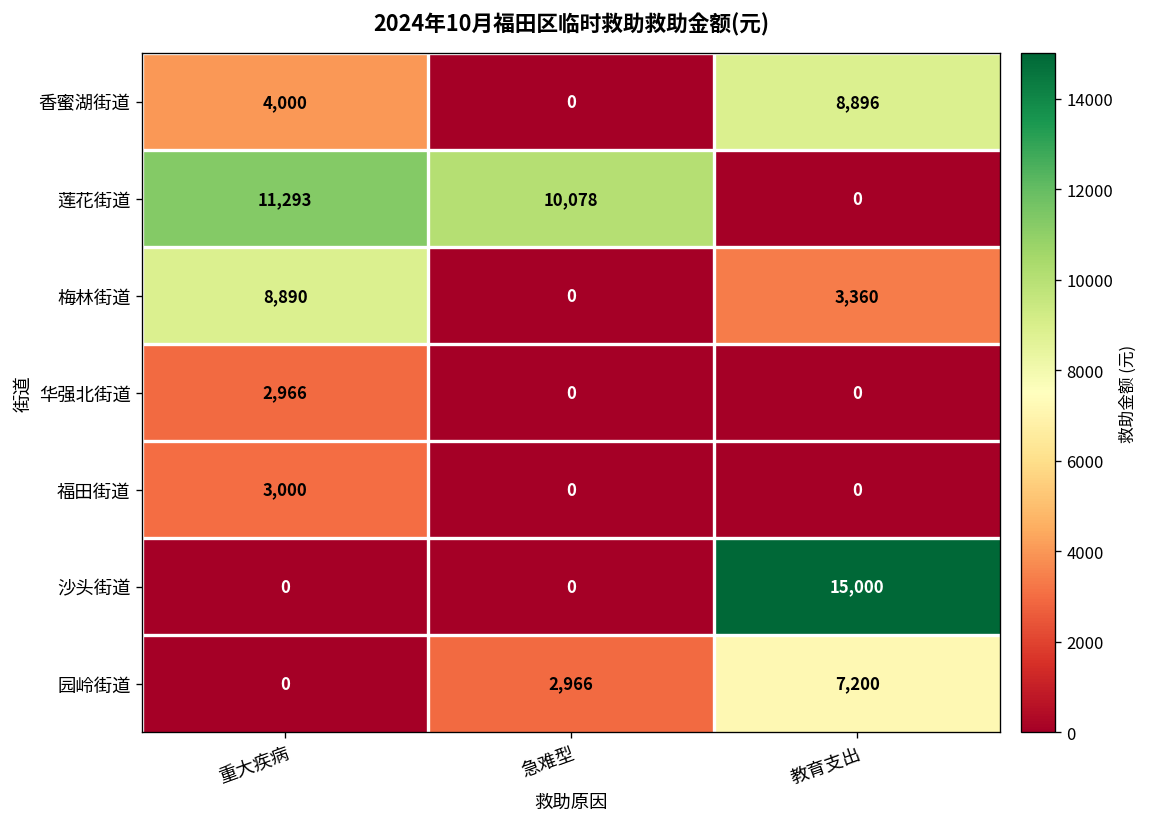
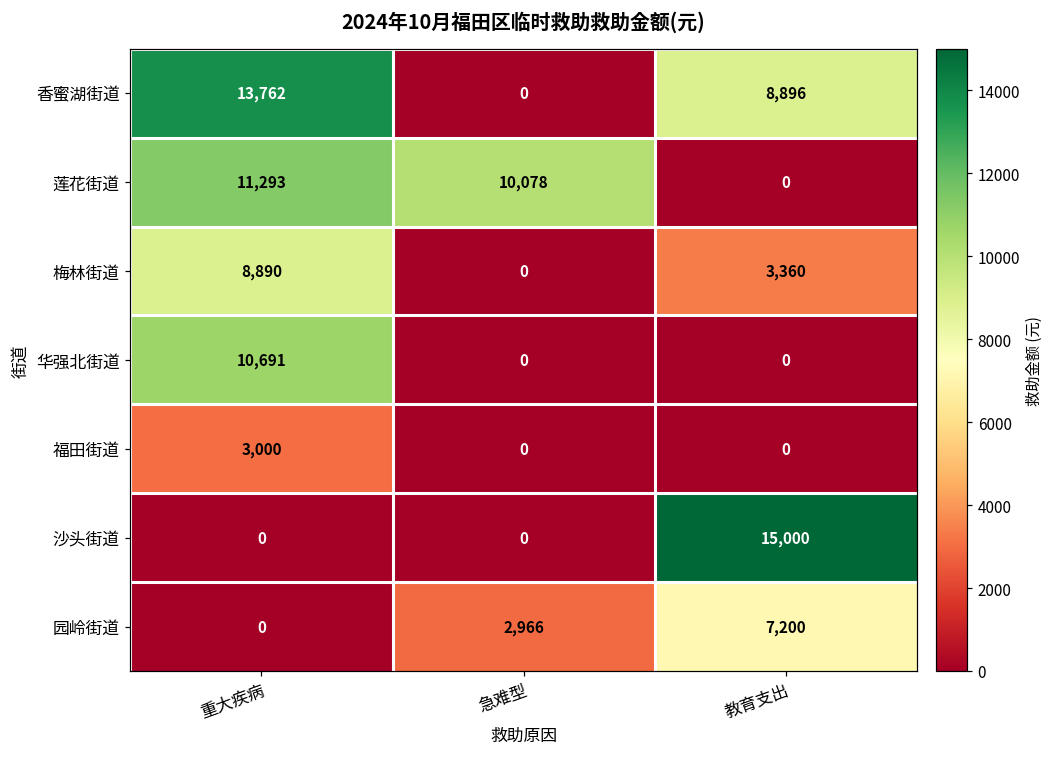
  {
    "香蜜湖街道": {
-     "重大疾病": "4,000",
+     "重大疾病": "13,762",
      "急难型": "0",
      "教育支出": "8,896"
    },
    "莲花街道": {
      "重大疾病": "11,293",
      "急难型": "10,078",
      "教育支出": "0"
    },
    "梅林街道": {
      "重大疾病": "8,890",
      "急难型": "0",
      "教育支出": "3,360"
    },
    "华强北街道": {
-     "重大疾病": "2,966",
+     "重大疾病": "10,691",
      "急难型": "0",
      "教育支出": "0"
    },
    "福田街道": {
      "重大疾病": "3,000",
      "急难型": "0",
      "教育支出": "0"
    },
    "沙头街道": {
      "重大疾病": "0",
      "急难型": "0",
      "教育支出": "15,000"
    },
    "园岭街道": {
      "重大疾病": "0",
      "急难型": "2,966",
      "教育支出": "7,200"
    }
  }
